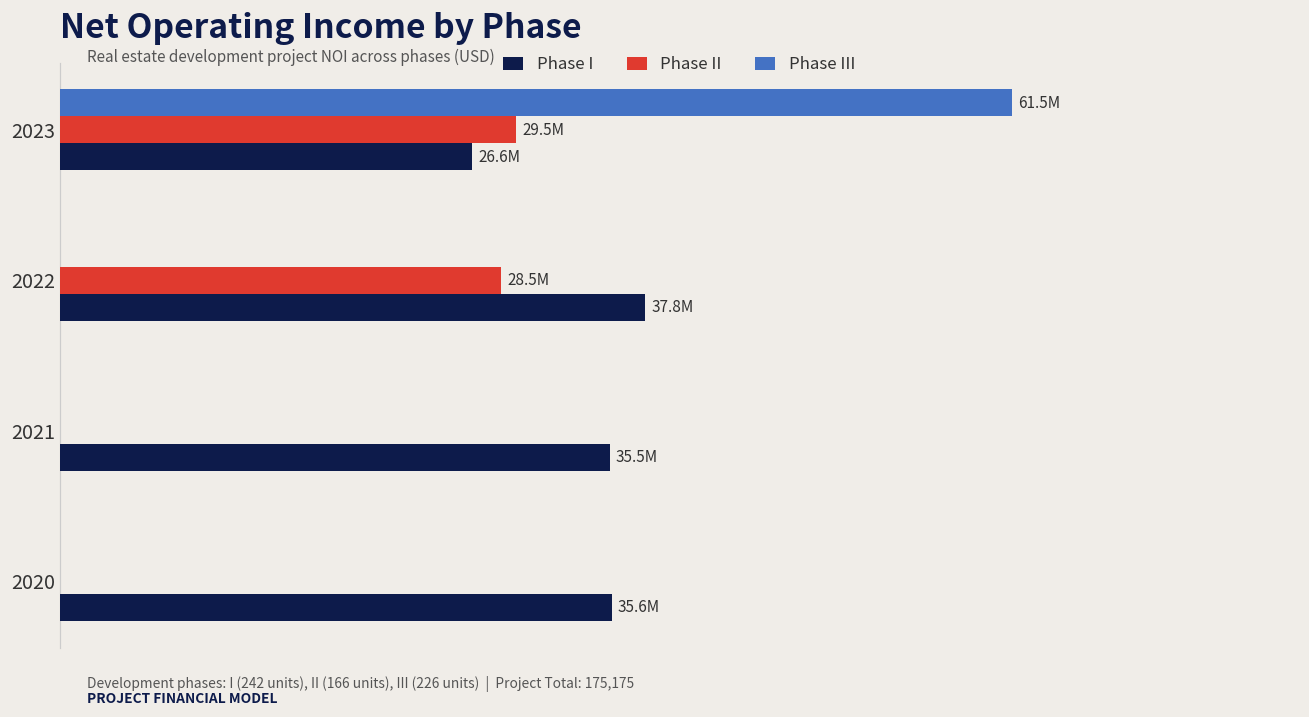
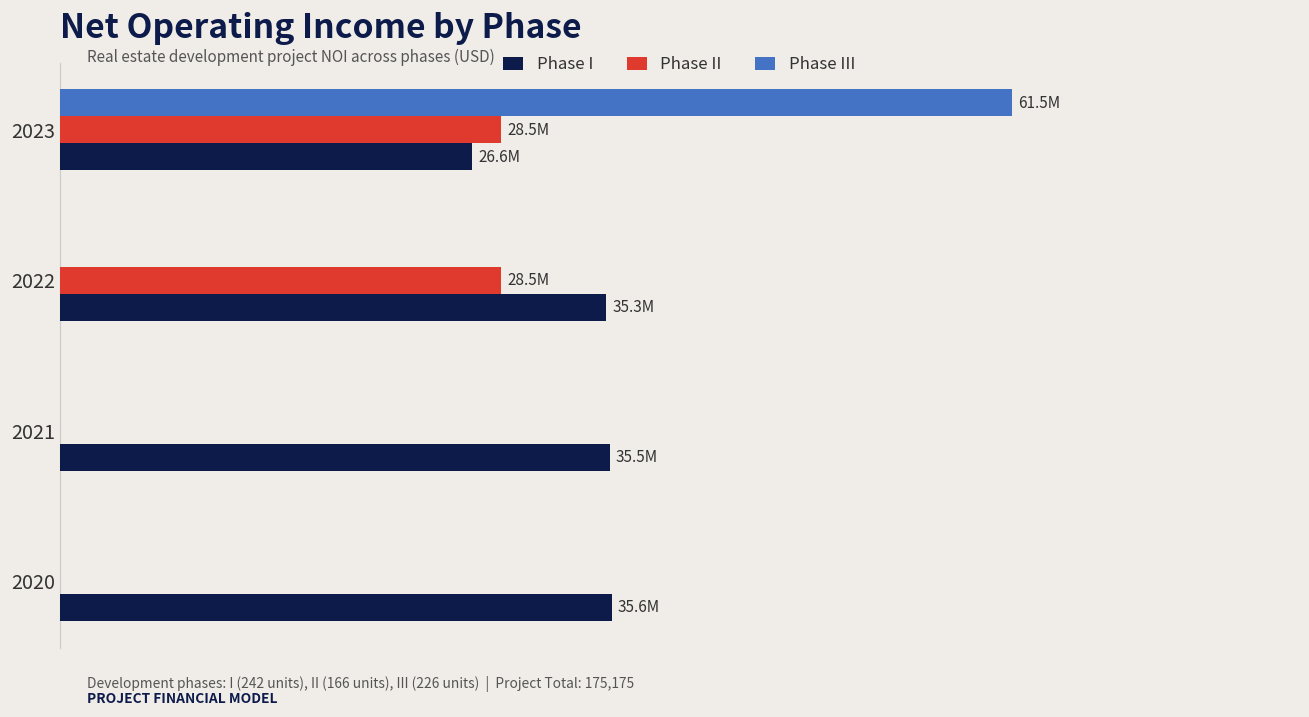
  {
    "Phase I": {
      "2023": "26.6M",
-     "2022": "37.8M",
+     "2022": "35.3M",
      "2021": "35.5M",
      "2020": "35.6M"
    },
    "Phase II": {
-     "2023": "29.5M",
+     "2023": "28.5M",
      "2022": "28.5M"
    },
    "Phase III": {
      "2023": "61.5M"
    }
  }
